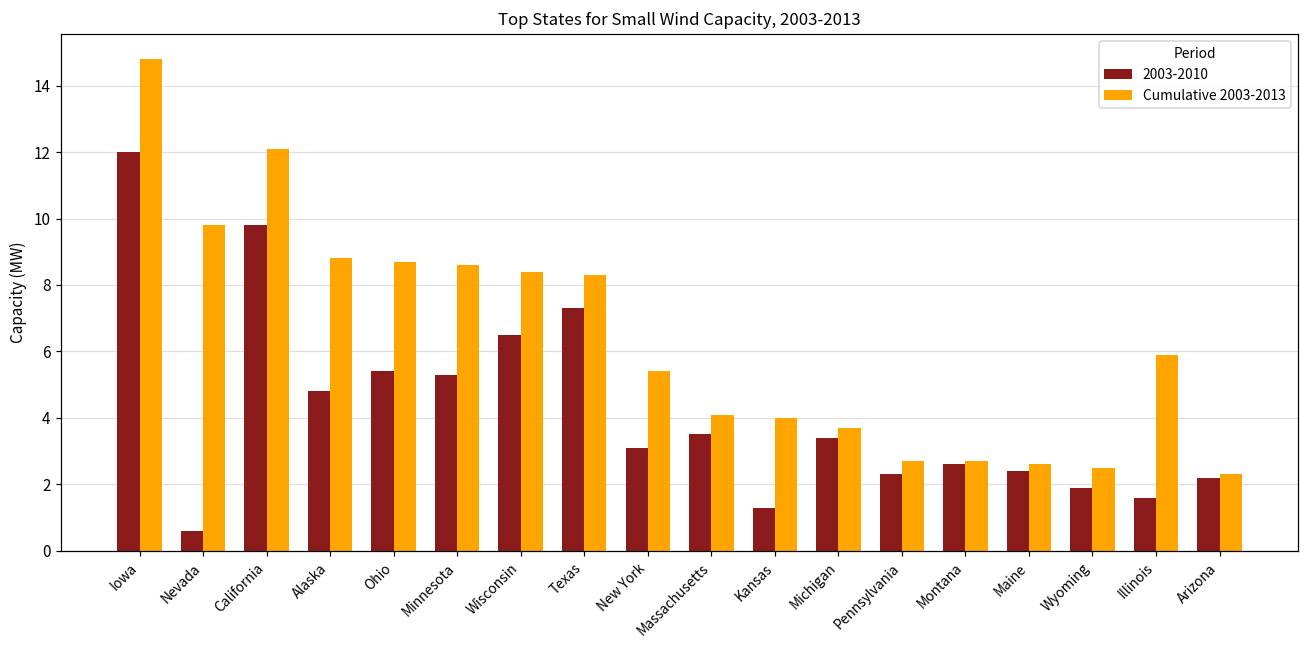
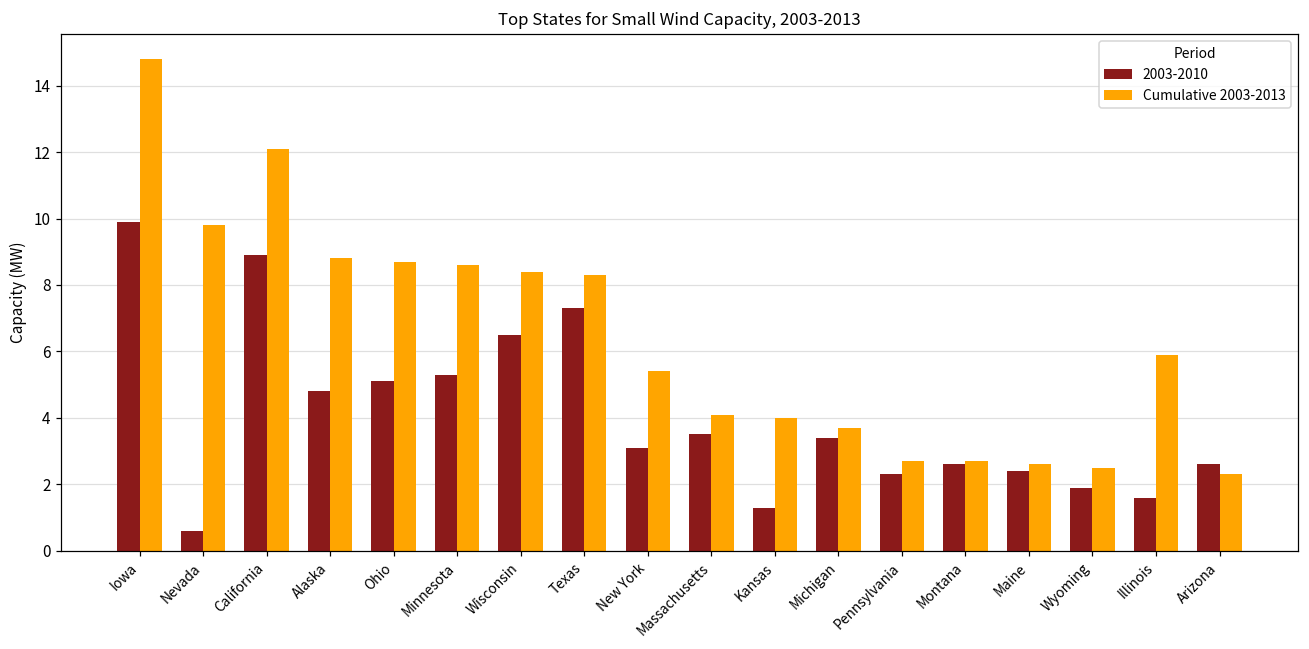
  {
    "2003-2010": {
-     "Iowa": 12.0,
+     "Iowa": 9.9,
      "Nevada": 0.6,
-     "California": 9.8,
+     "California": 8.9,
      "Alaska": 4.8,
-     "Ohio": 5.4,
+     "Ohio": 5.1,
      "Minnesota": 5.3,
      "Wisconsin": 6.5,
      "Texas": 7.3,
      "New York": 3.1,
      "Massachusetts": 3.5,
      "Kansas": 1.3,
      "Michigan": 3.4,
      "Pennsylvania": 2.3,
      "Montana": 2.6,
      "Maine": 2.4,
      "Wyoming": 1.9,
      "Illinois": 1.6,
-     "Arizona": 2.2
+     "Arizona": 2.6
    },
    "Cumulative 2003-2013": {
      "Iowa": 14.8,
      "Nevada": 9.8,
      "California": 12.1,
      "Alaska": 8.8,
      "Ohio": 8.7,
      "Minnesota": 8.6,
      "Wisconsin": 8.4,
      "Texas": 8.3,
      "New York": 5.4,
      "Massachusetts": 4.1,
      "Kansas": 4.0,
      "Michigan": 3.7,
      "Pennsylvania": 2.7,
      "Montana": 2.7,
      "Maine": 2.6,
      "Wyoming": 2.5,
      "Illinois": 5.9,
      "Arizona": 2.3
    }
  }
